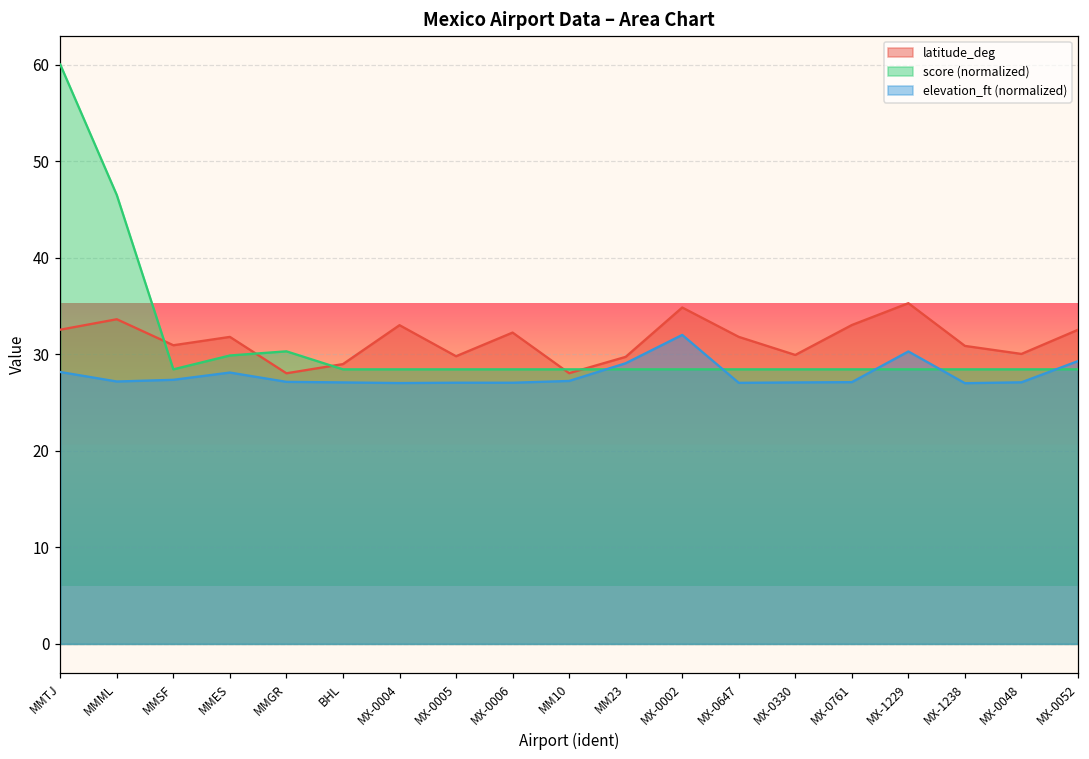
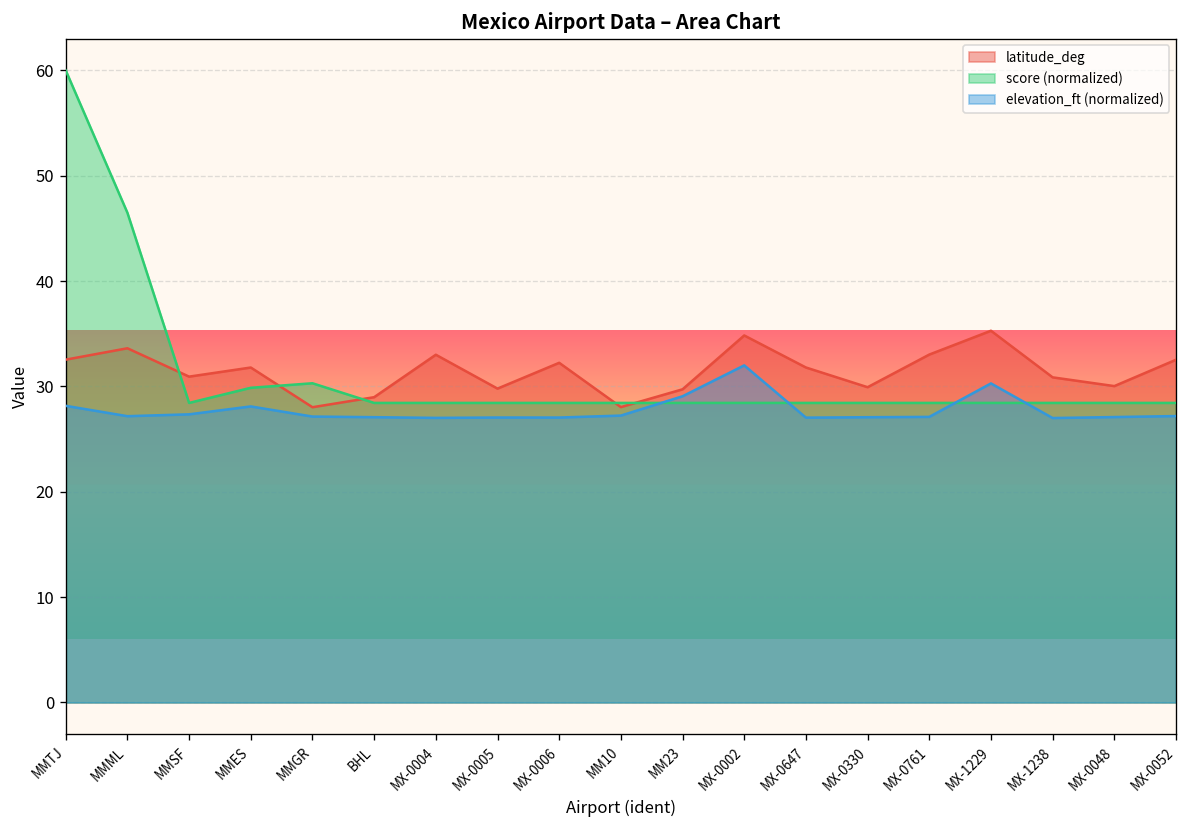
  {
    "latitude_deg": {
      "MMTJ": 33,
      "MMML": 34,
      "MMSF": 31,
      "MMES": 32,
      "MMGR": 28,
      "BHL": 29,
      "MX-0004": 33,
      "MX-0005": 30,
      "MX-0006": 32,
      "MM10": 28,
      "MM23": 30,
      "MX-0002": 35,
      "MX-0647": 32,
      "MX-0330": 30,
      "MX-0761": 33,
      "MX-1229": 35,
      "MX-1238": 31,
      "MX-0048": 30,
      "MX-0052": 33
    },
    "score (normalized)": {
      "MMTJ": 60,
      "MMML": 46,
      "MMSF": 28,
      "MMES": 30,
      "MMGR": 30,
      "BHL": 28,
      "MX-0004": 28,
      "MX-0005": 28,
      "MX-0006": 28,
      "MM10": 28,
      "MM23": 28,
      "MX-0002": 28,
      "MX-0647": 28,
      "MX-0330": 28,
      "MX-0761": 28,
      "MX-1229": 28,
      "MX-1238": 28,
      "MX-0048": 28,
      "MX-0052": 28
    },
    "elevation_ft (normalized)": {
      "MMTJ": 28,
      "MMML": 27,
      "MMSF": 27,
      "MMES": 28,
      "MMGR": 27,
      "BHL": 27,
      "MX-0004": 27,
      "MX-0005": 27,
      "MX-0006": 27,
      "MM10": 27,
      "MM23": 29,
      "MX-0002": 32,
      "MX-0647": 27,
      "MX-0330": 27,
      "MX-0761": 27,
      "MX-1229": 30,
      "MX-1238": 27,
      "MX-0048": 27,
-     "MX-0052": 29
+     "MX-0052": 27
    }
  }
